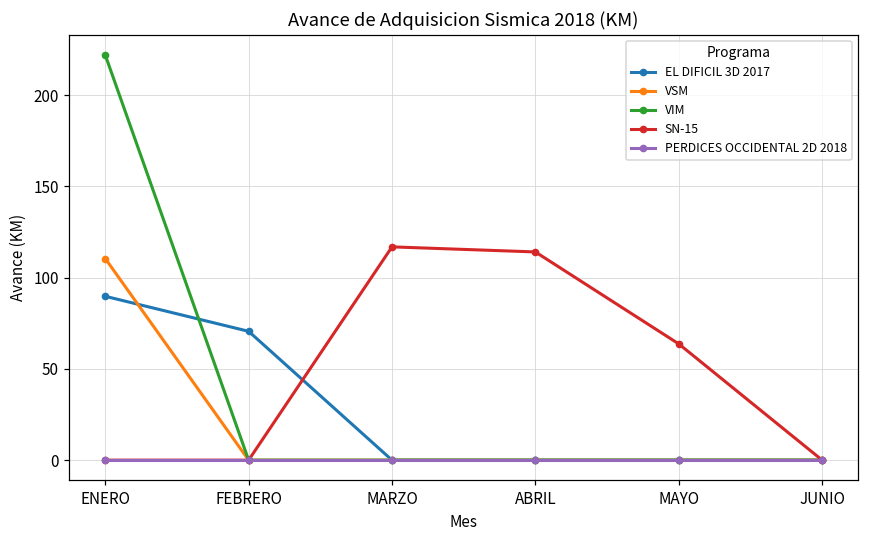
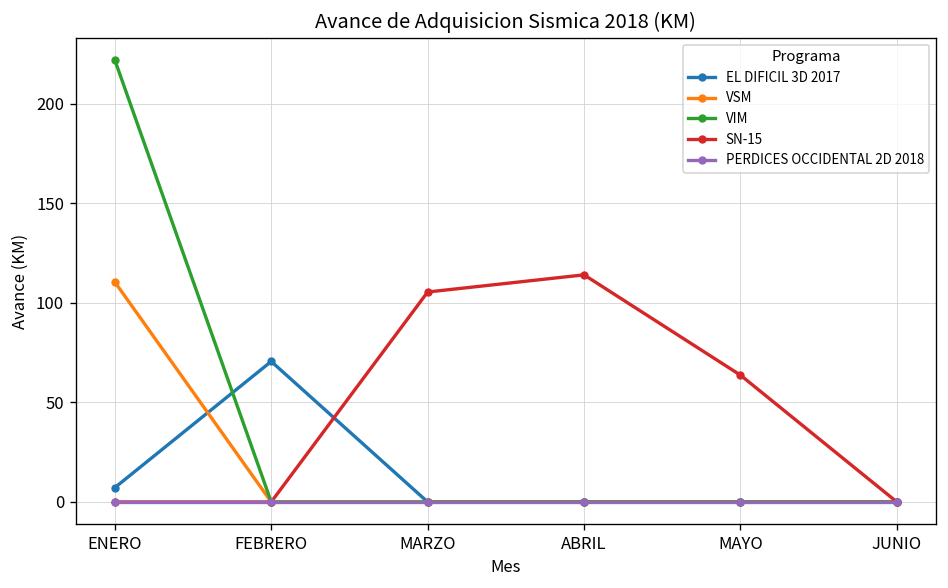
  {
    "EL DIFICIL 3D 2017": {
-     "ENERO": 90,
+     "ENERO": 7,
      "FEBRERO": 71
    },
    "VSM": {
      "ENERO": 111
    },
    "VIM": {
      "ENERO": 222
    },
    "SN-15": {
-     "MARZO": 117,
+     "MARZO": 105,
      "ABRIL": 114,
      "MAYO": 64
    }
  }
